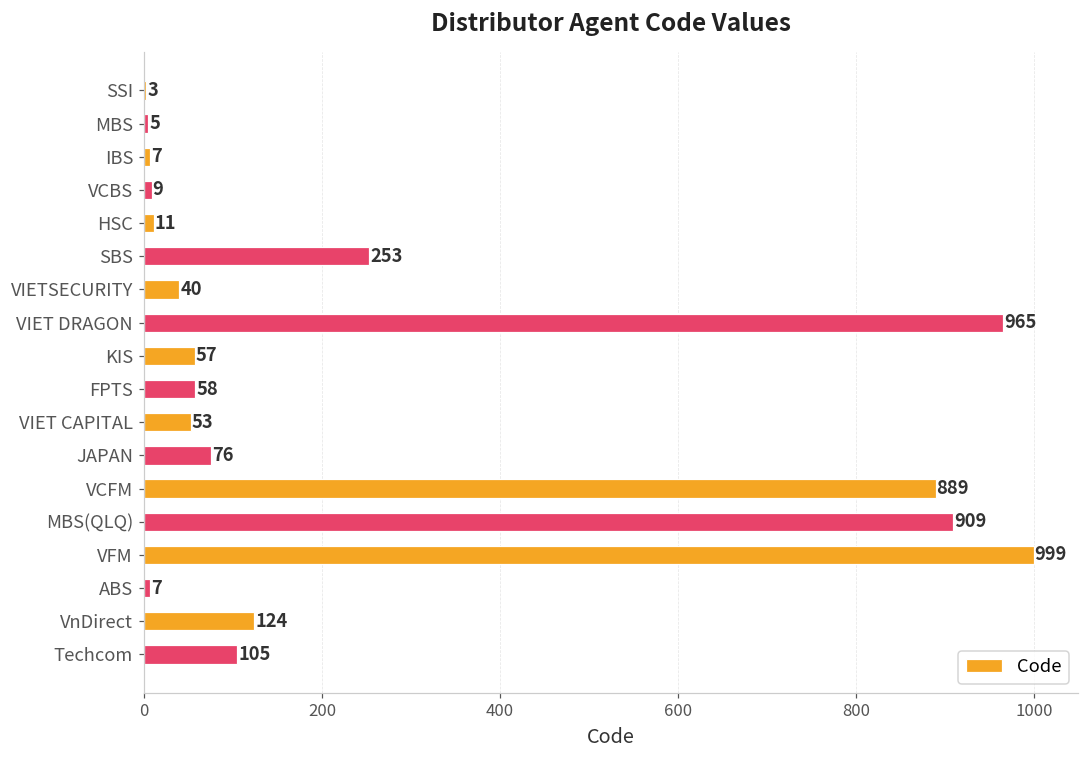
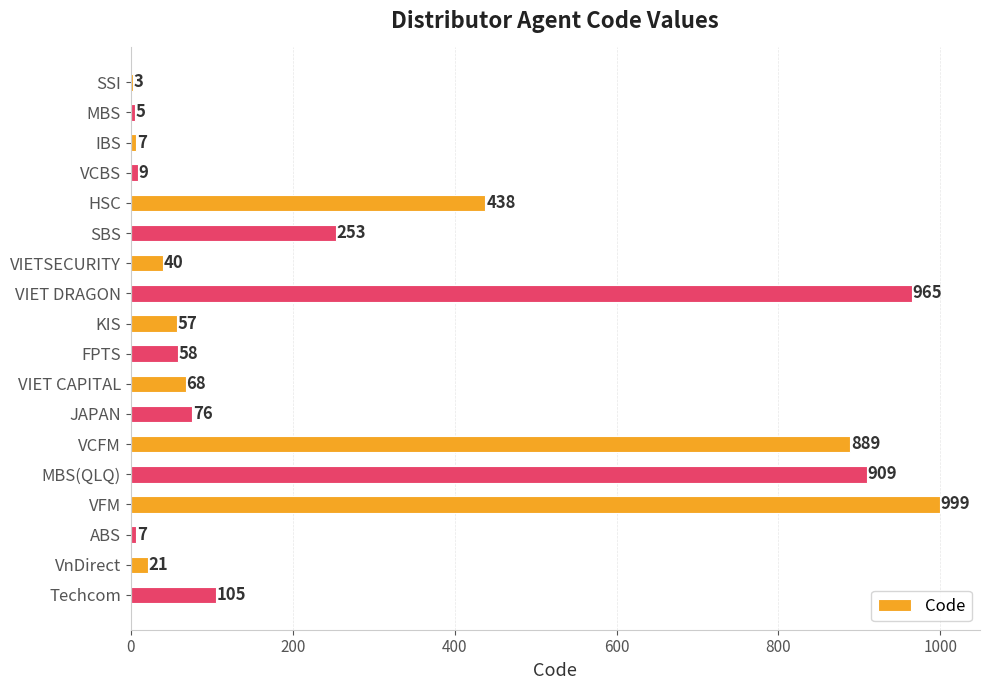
  {
    "SSI": 3,
    "MBS": 5,
    "IBS": 7,
    "VCBS": 9,
-   "HSC": 11,
+   "HSC": 438,
    "SBS": 253,
    "VIETSECURITY": 40,
    "VIET DRAGON": 965,
    "KIS": 57,
    "FPTS": 58,
-   "VIET CAPITAL": 53,
+   "VIET CAPITAL": 68,
    "JAPAN": 76,
    "VCFM": 889,
    "MBS(QLQ)": 909,
    "VFM": 999,
    "ABS": 7,
-   "VnDirect": 124,
+   "VnDirect": 21,
    "Techcom": 105
  }
